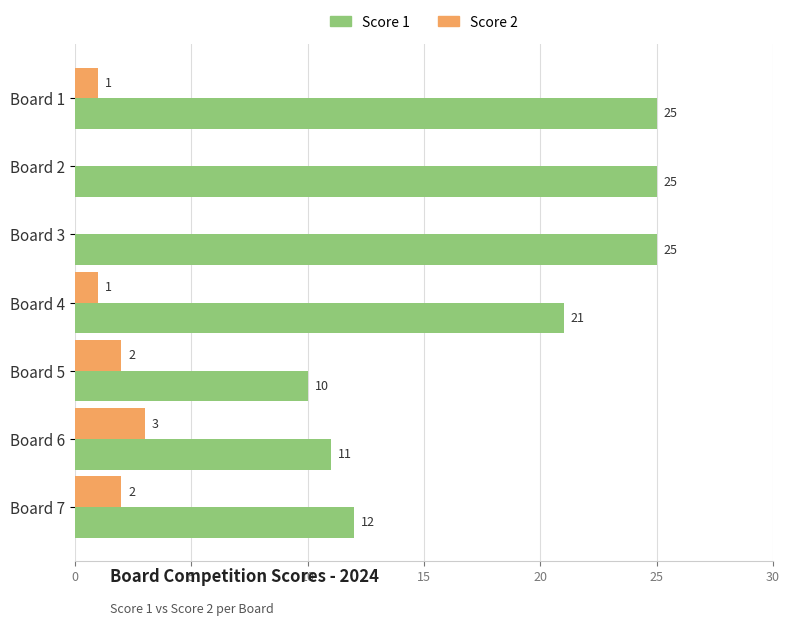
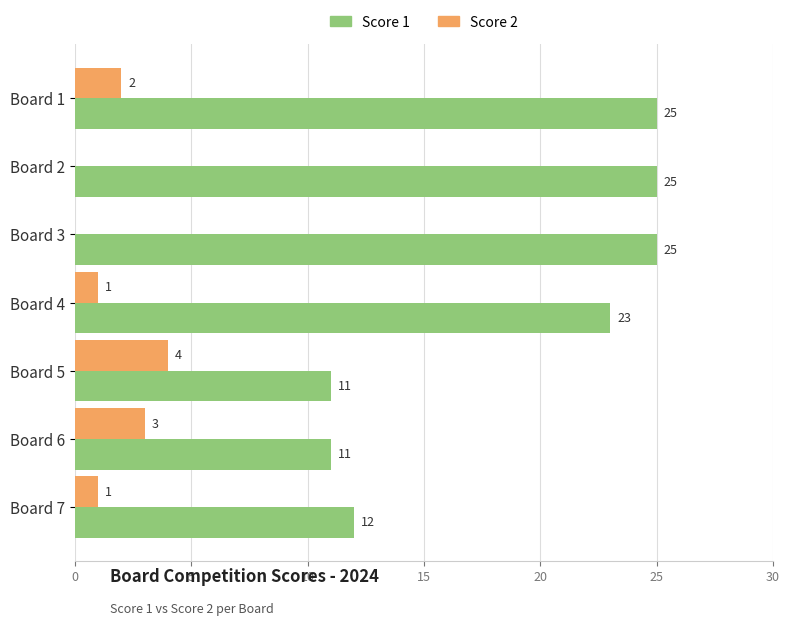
  {
    "Score 1": {
      "Board 1": 25,
      "Board 2": 25,
      "Board 3": 25,
-     "Board 4": 21,
-     "Board 5": 10,
+     "Board 4": 23,
+     "Board 5": 11,
      "Board 6": 11,
      "Board 7": 12
    },
    "Score 2": {
-     "Board 1": 1,
+     "Board 1": 2,
      "Board 4": 1,
-     "Board 5": 2,
+     "Board 5": 4,
      "Board 6": 3,
-     "Board 7": 2
+     "Board 7": 1
    }
  }
